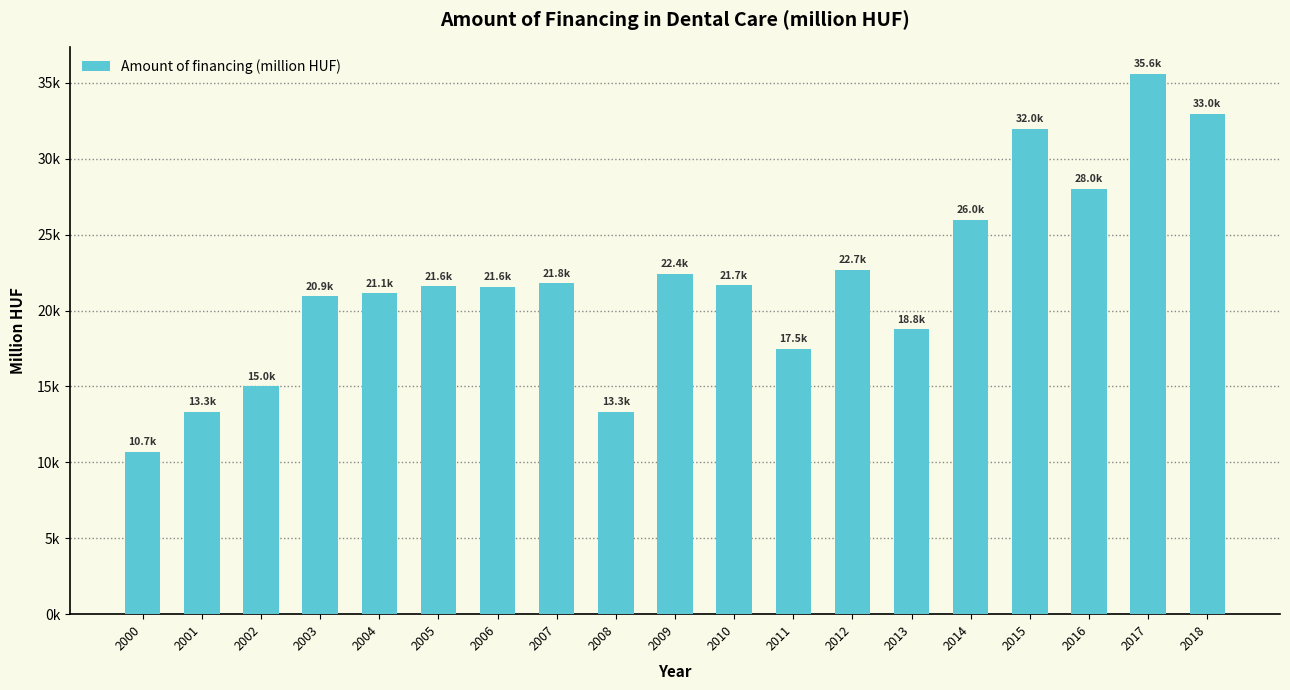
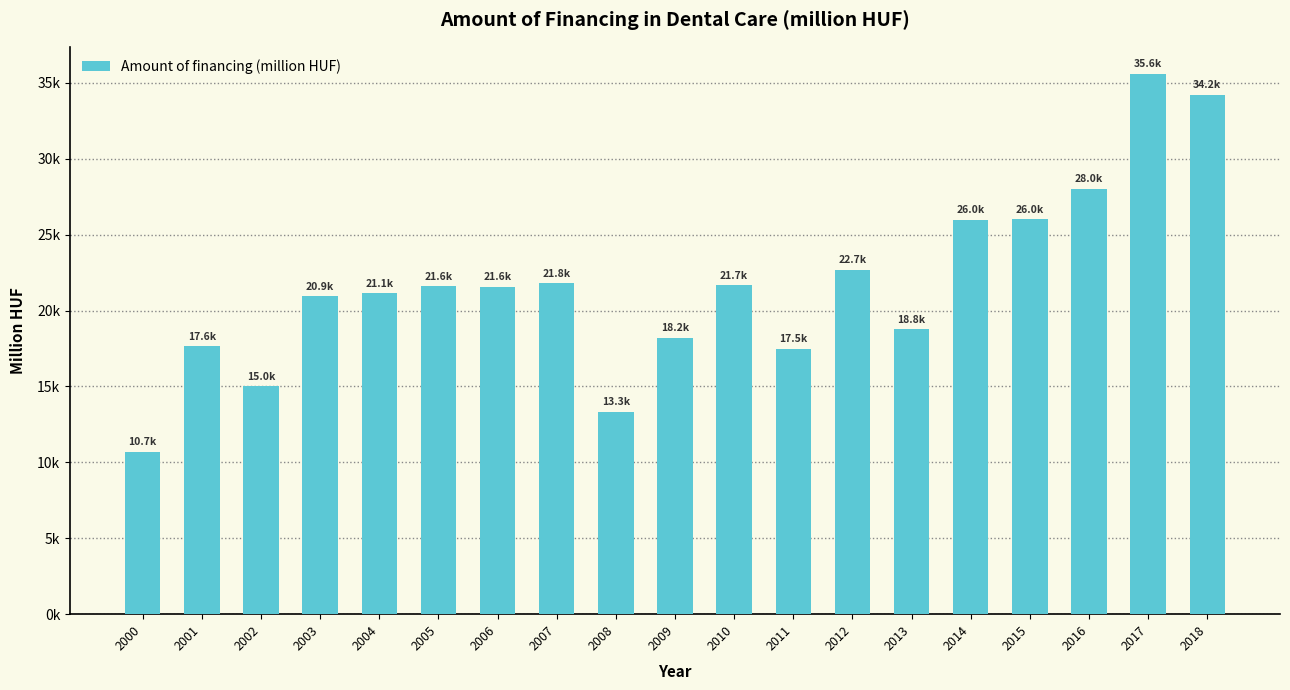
  {
    "2000": "10.7k",
-   "2001": "13.3k",
+   "2001": "17.6k",
    "2002": "15.0k",
    "2003": "20.9k",
    "2004": "21.1k",
    "2005": "21.6k",
    "2006": "21.6k",
    "2007": "21.8k",
    "2008": "13.3k",
-   "2009": "22.4k",
+   "2009": "18.2k",
    "2010": "21.7k",
    "2011": "17.5k",
    "2012": "22.7k",
    "2013": "18.8k",
    "2014": "26.0k",
-   "2015": "32.0k",
+   "2015": "26.0k",
    "2016": "28.0k",
    "2017": "35.6k",
-   "2018": "33.0k"
+   "2018": "34.2k"
  }
